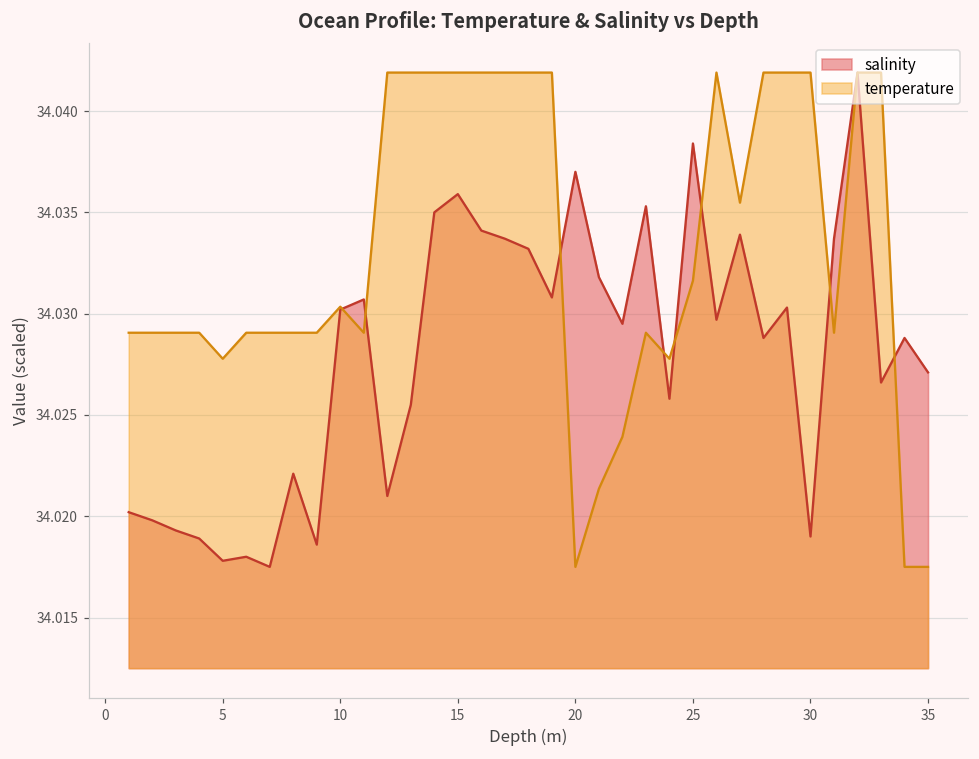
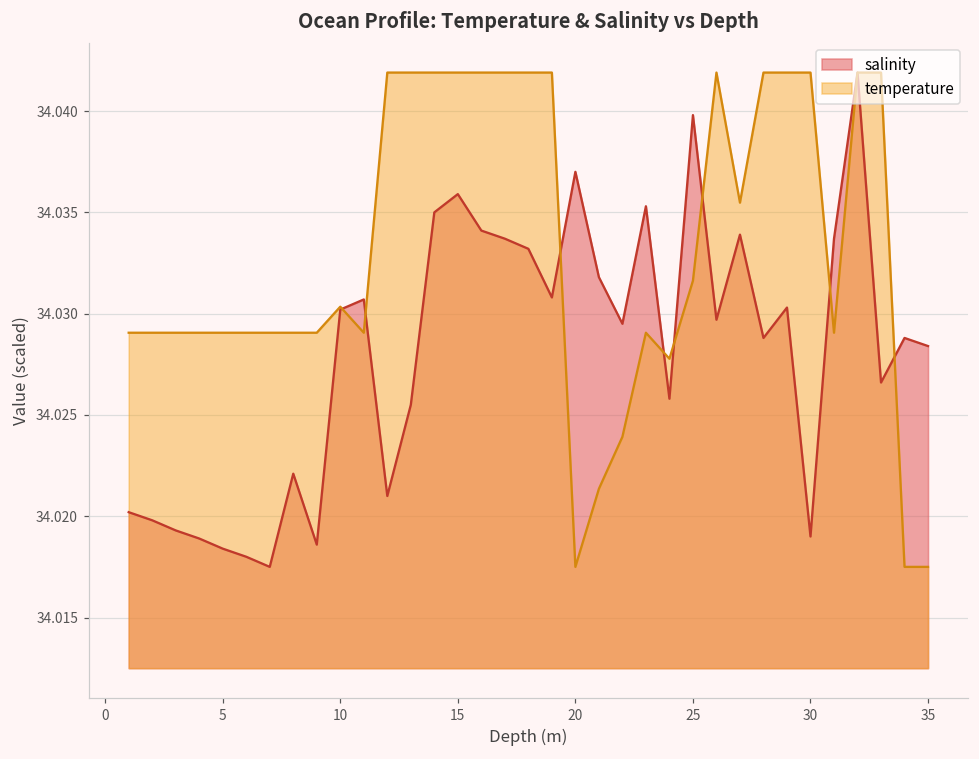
  {
    "salinity": {
-     "5": 34.0178,
+     "5": 34.0184,
      "10": 34.0302,
      "15": 34.0359,
      "20": 34.0370,
-     "25": 34.0384,
+     "25": 34.0398,
      "30": 34.0190,
-     "35": 34.0271
+     "35": 34.0284
    },
    "temperature": {
-     "5": 34.0278,
+     "5": 34.0291,
      "10": 34.0303,
      "15": 34.0419,
      "20": 34.0175,
      "25": 34.0316,
      "30": 34.0419,
      "35": 34.0175
    }
  }
